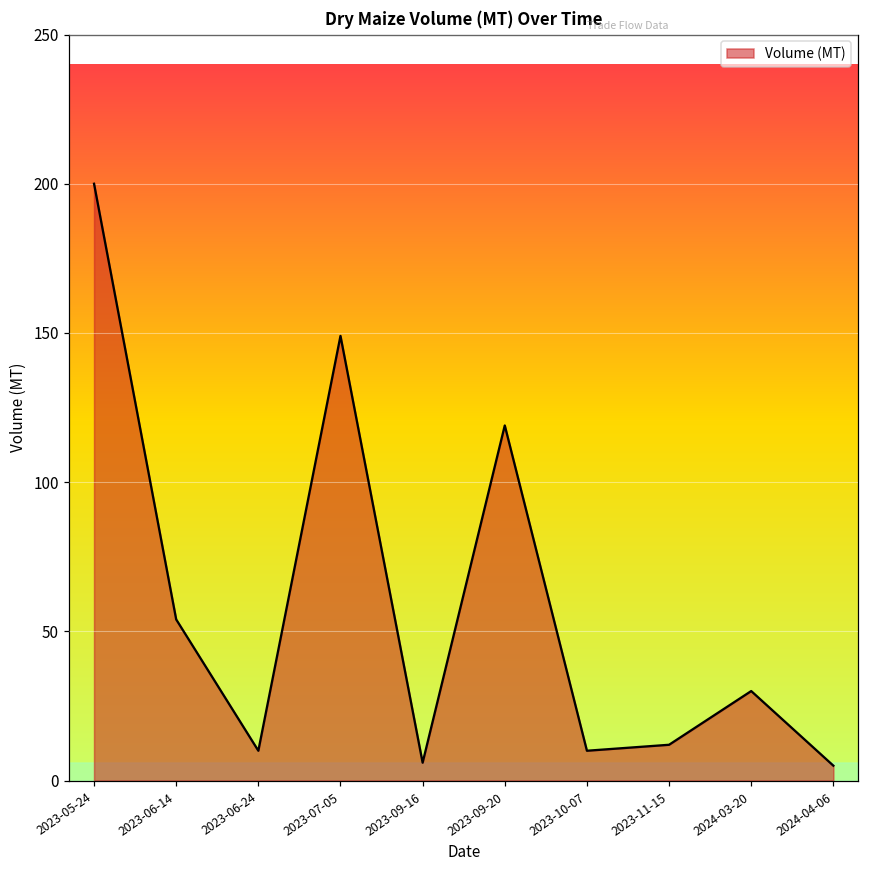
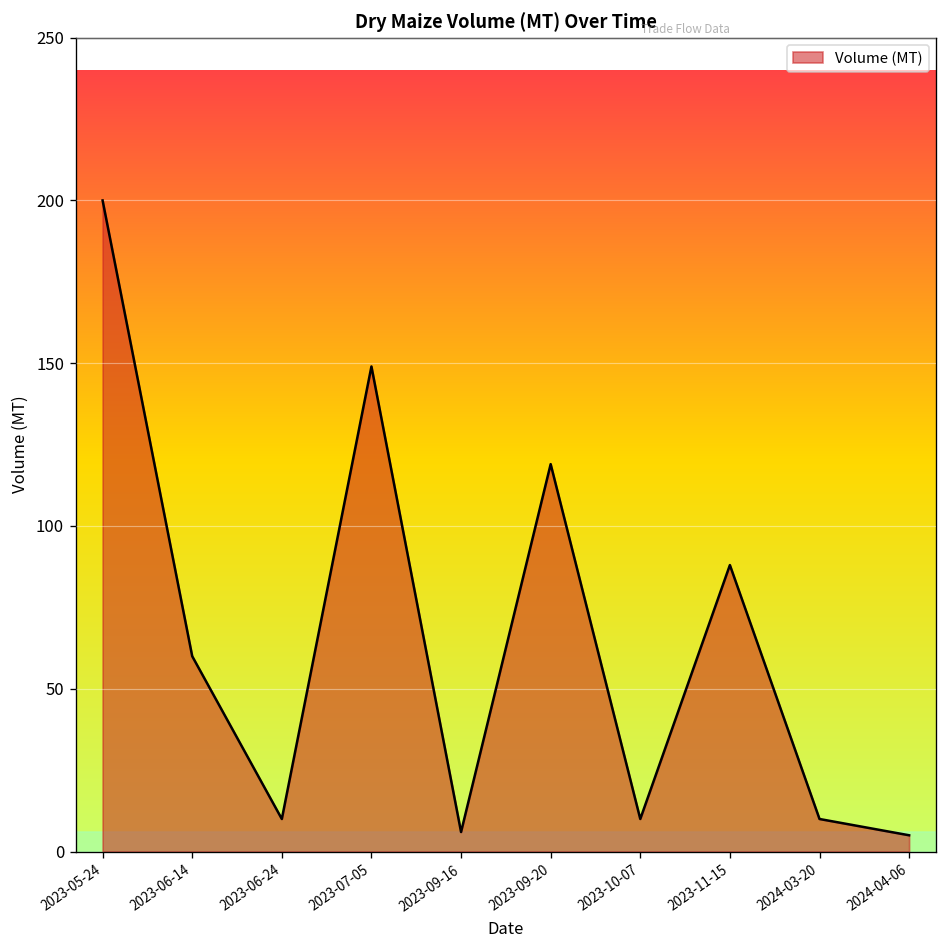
  {
    "2023-05-24": 200,
-   "2023-06-14": 54,
+   "2023-06-14": 60,
    "2023-06-24": 10,
    "2023-07-05": 149,
    "2023-09-20": 119,
    "2023-10-07": 10,
-   "2023-11-15": 12,
-   "2024-03-20": 30
+   "2023-11-15": 88,
+   "2024-03-20": 10
  }
